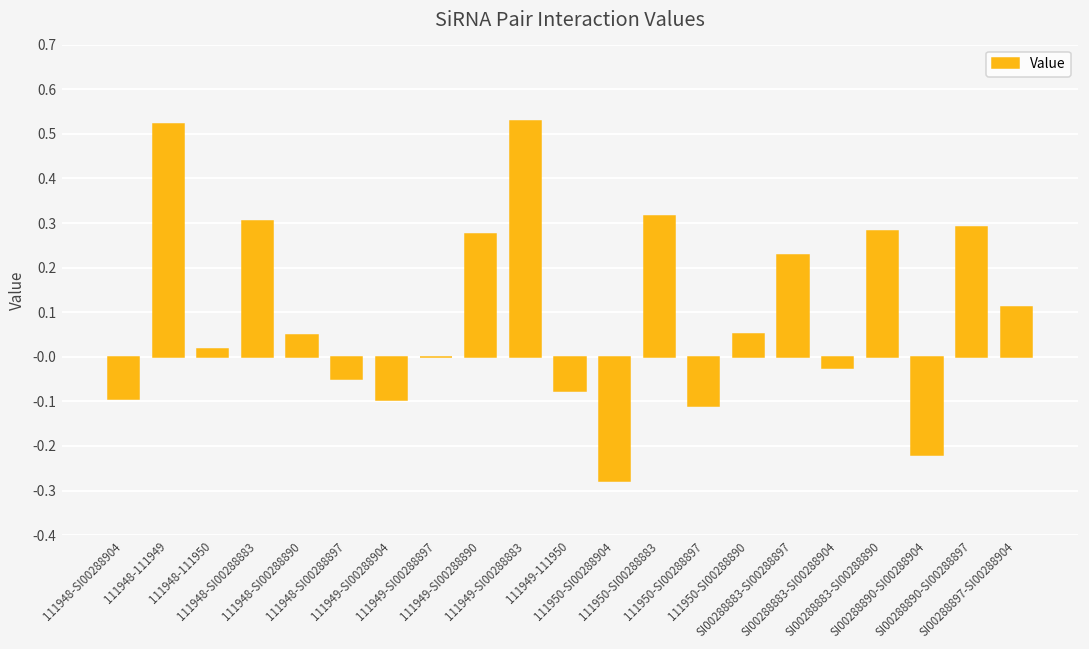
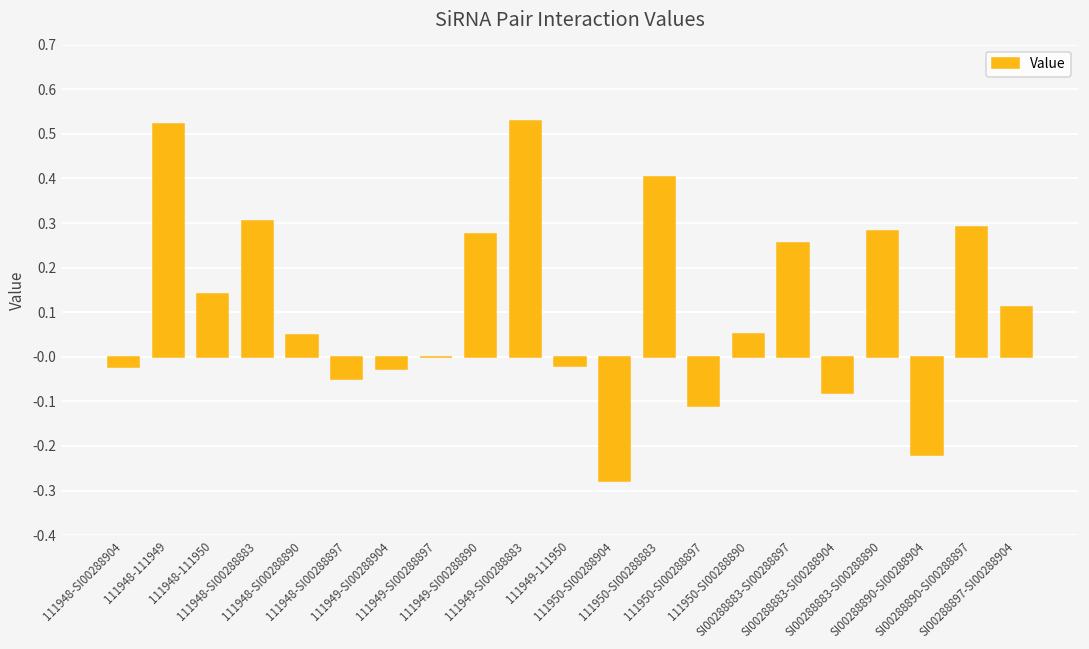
  {
-   "111948-SI00288904": -0.09,
+   "111948-SI00288904": -0.02,
    "111948-111949": 0.52,
-   "111948-111950": 0.02,
+   "111948-111950": 0.14,
    "111948-SI00288883": 0.30,
    "111948-SI00288890": 0.05,
    "111948-SI00288897": -0.05,
-   "111949-SI00288904": -0.10,
+   "111949-SI00288904": -0.03,
    "111949-SI00288890": 0.28,
    "111949-SI00288883": 0.53,
-   "111949-111950": -0.08,
+   "111949-111950": -0.02,
    "111950-SI00288904": -0.28,
-   "111950-SI00288883": 0.32,
+   "111950-SI00288883": 0.40,
    "111950-SI00288897": -0.11,
    "111950-SI00288890": 0.05,
-   "SI00288883-SI00288897": 0.23,
-   "SI00288883-SI00288904": -0.03,
+   "SI00288883-SI00288897": 0.25,
+   "SI00288883-SI00288904": -0.08,
    "SI00288883-SI00288890": 0.28,
    "SI00288890-SI00288904": -0.22,
    "SI00288890-SI00288897": 0.29,
    "SI00288897-SI00288904": 0.11
  }
